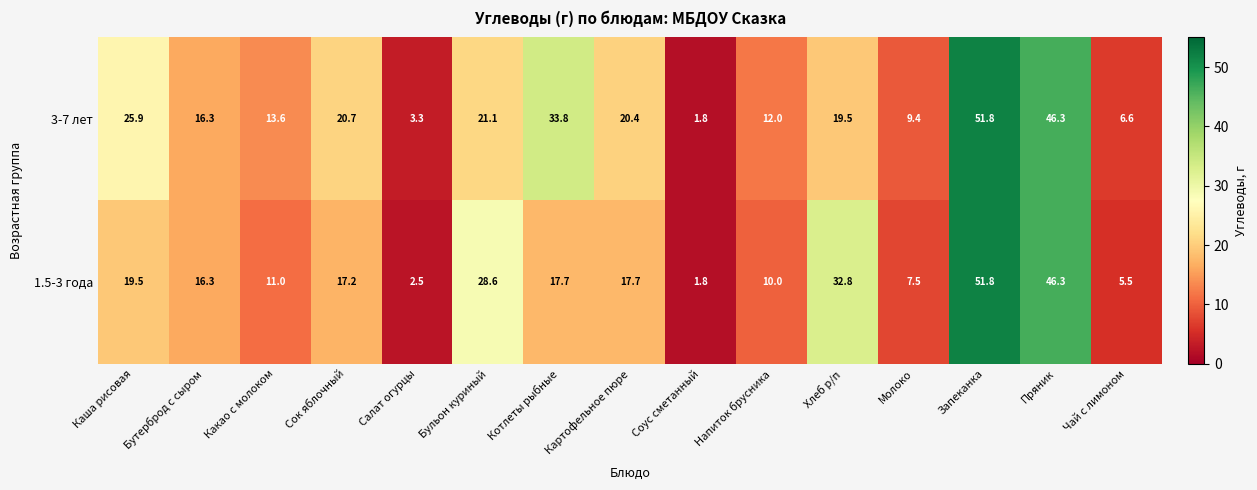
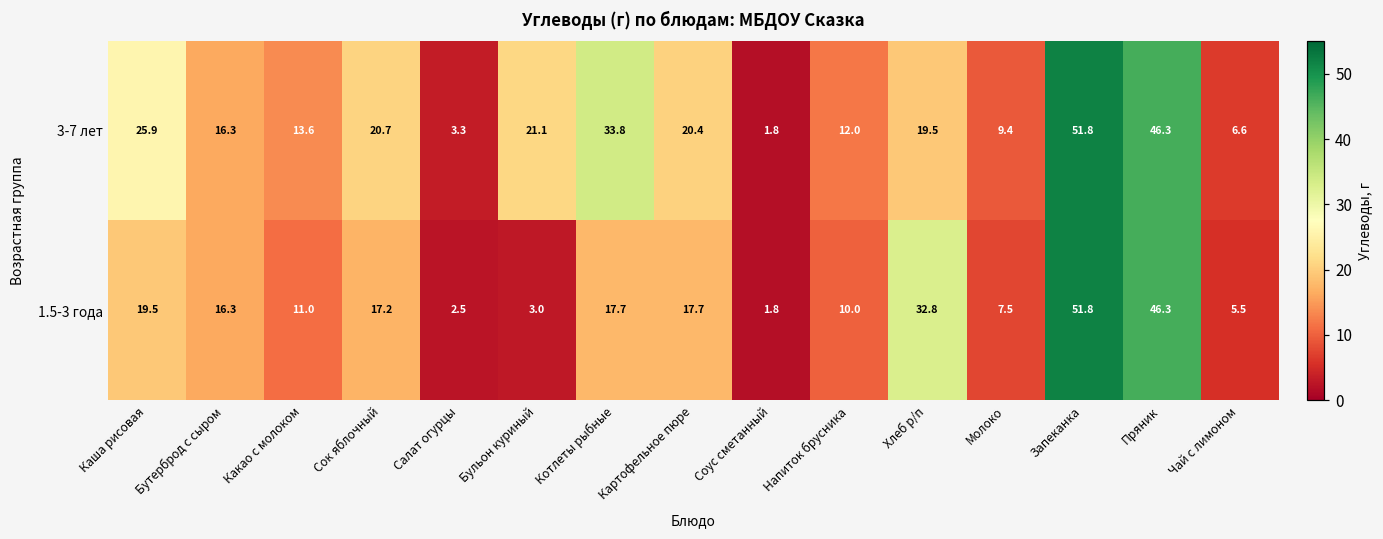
  {
    "3-7 лет": {
      "Каша рисовая": 25.9,
      "Бутерброд с сыром": 16.3,
      "Какао с молоком": 13.6,
      "Сок яблочный": 20.7,
      "Салат огурцы": 3.3,
      "Бульон куриный": 21.1,
      "Котлеты рыбные": 33.8,
      "Картофельное пюре": 20.4,
      "Соус сметанный": 1.8,
      "Напиток брусника": 12.0,
      "Хлеб р/п": 19.5,
      "Молоко": 9.4,
      "Запеканка": 51.8,
      "Пряник": 46.3,
      "Чай с лимоном": 6.6
    },
    "1.5-3 года": {
      "Каша рисовая": 19.5,
      "Бутерброд с сыром": 16.3,
      "Какао с молоком": 11.0,
      "Сок яблочный": 17.2,
      "Салат огурцы": 2.5,
-     "Бульон куриный": 28.6,
+     "Бульон куриный": 3.0,
      "Котлеты рыбные": 17.7,
      "Картофельное пюре": 17.7,
      "Соус сметанный": 1.8,
      "Напиток брусника": 10.0,
      "Хлеб р/п": 32.8,
      "Молоко": 7.5,
      "Запеканка": 51.8,
      "Пряник": 46.3,
      "Чай с лимоном": 5.5
    }
  }
